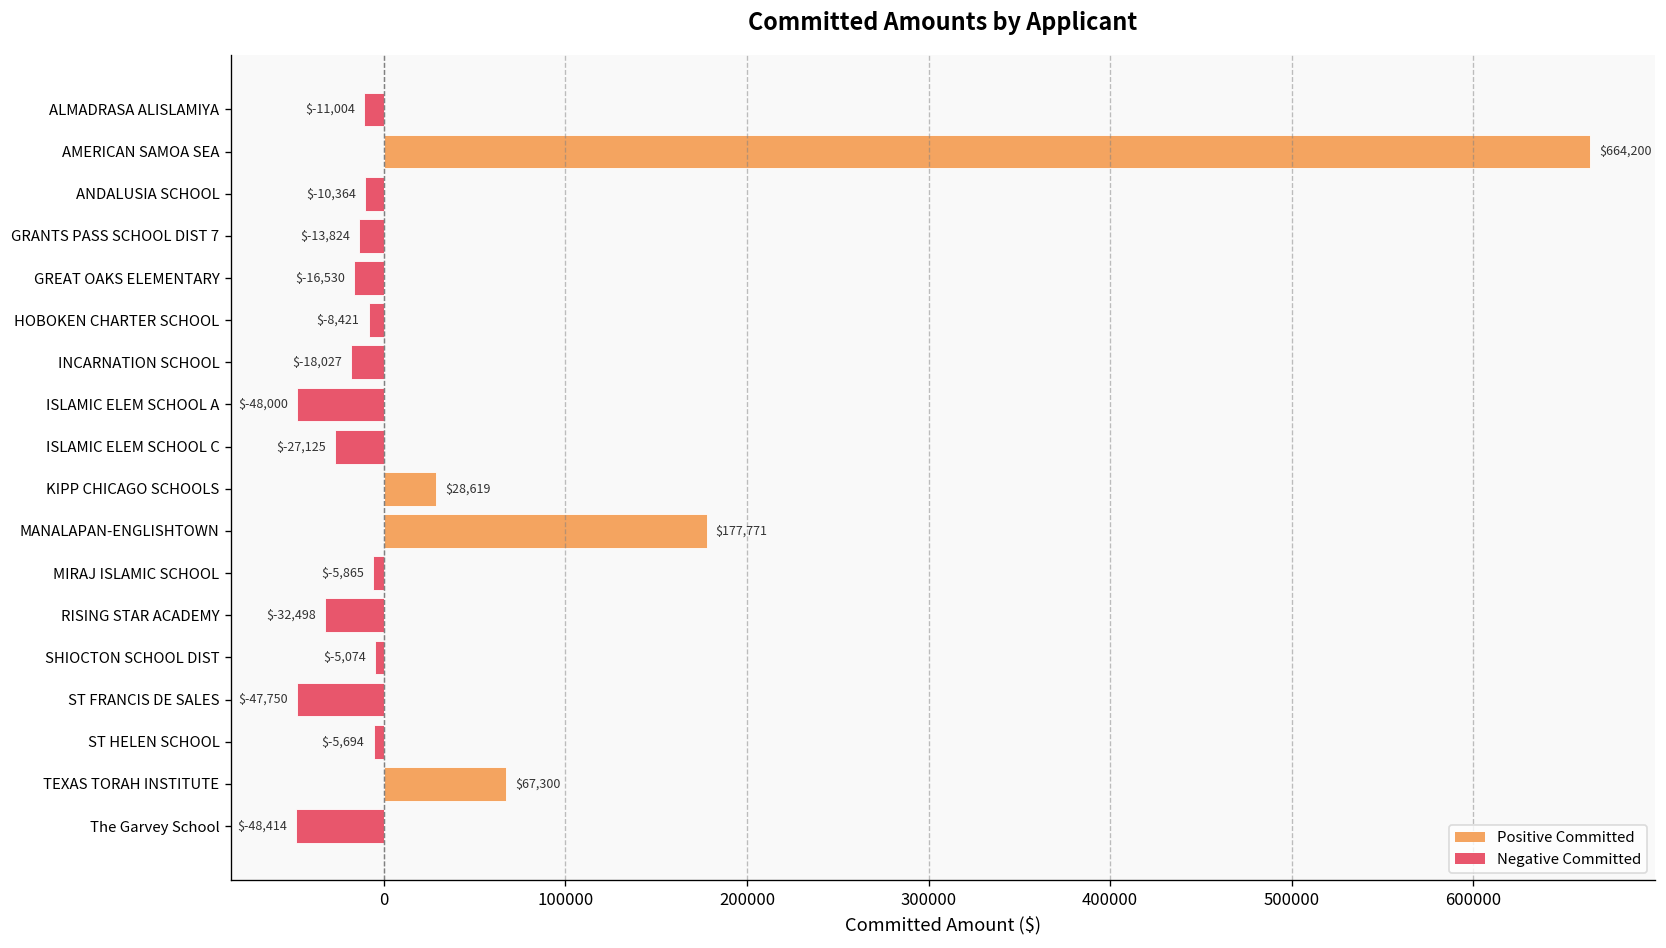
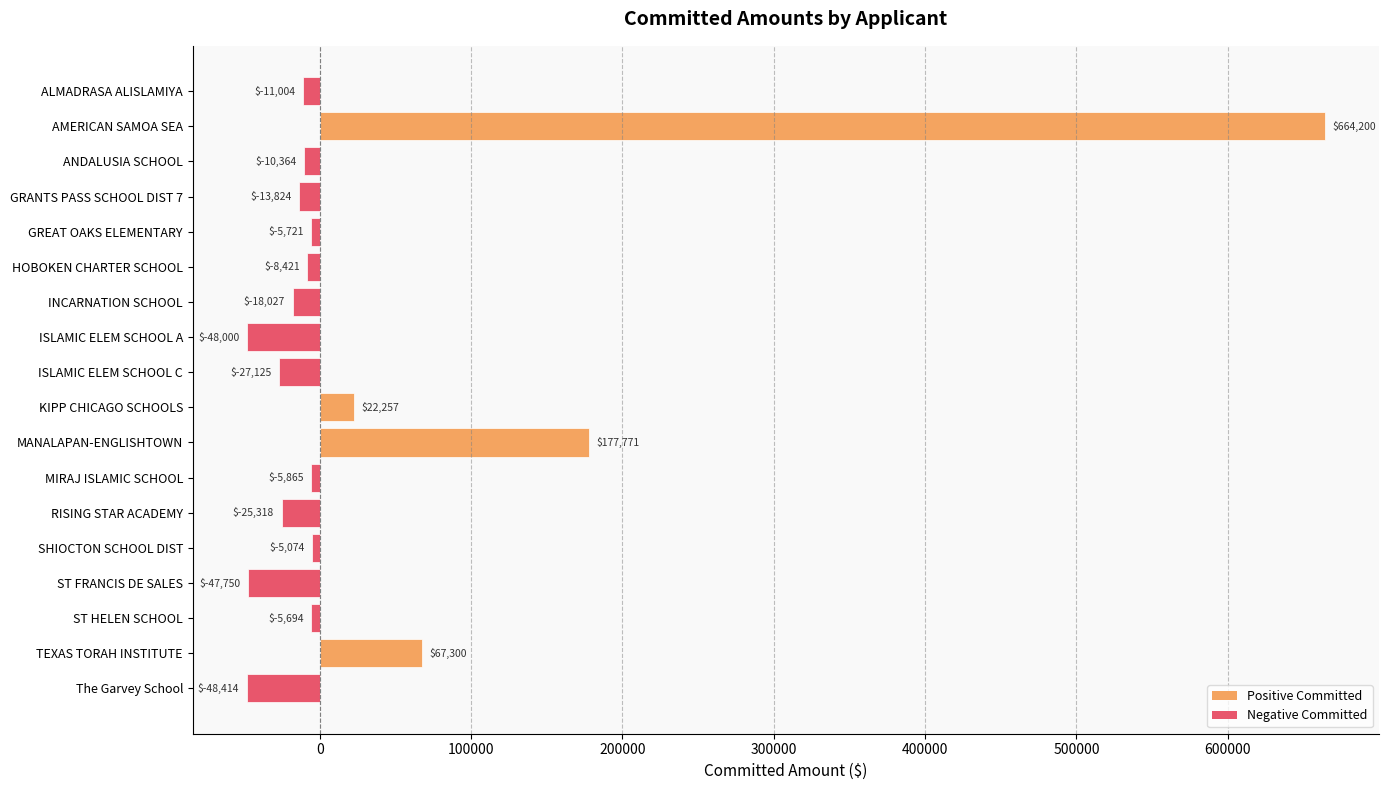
  {
    "ALMADRASA ALISLAMIYA": "$-11,004",
    "AMERICAN SAMOA SEA": "$664,200",
    "ANDALUSIA SCHOOL": "$-10,364",
    "GRANTS PASS SCHOOL DIST 7": "$-13,824",
-   "GREAT OAKS ELEMENTARY": "$-16,530",
+   "GREAT OAKS ELEMENTARY": "$-5,721",
    "HOBOKEN CHARTER SCHOOL": "$-8,421",
    "INCARNATION SCHOOL": "$-18,027",
    "ISLAMIC ELEM SCHOOL A": "$-48,000",
    "ISLAMIC ELEM SCHOOL C": "$-27,125",
-   "KIPP CHICAGO SCHOOLS": "$28,619",
+   "KIPP CHICAGO SCHOOLS": "$22,257",
    "MANALAPAN-ENGLISHTOWN": "$177,771",
    "MIRAJ ISLAMIC SCHOOL": "$-5,865",
-   "RISING STAR ACADEMY": "$-32,498",
+   "RISING STAR ACADEMY": "$-25,318",
    "SHIOCTON SCHOOL DIST": "$-5,074",
    "ST FRANCIS DE SALES": "$-47,750",
    "ST HELEN SCHOOL": "$-5,694",
    "TEXAS TORAH INSTITUTE": "$67,300",
    "The Garvey School": "$-48,414"
  }
